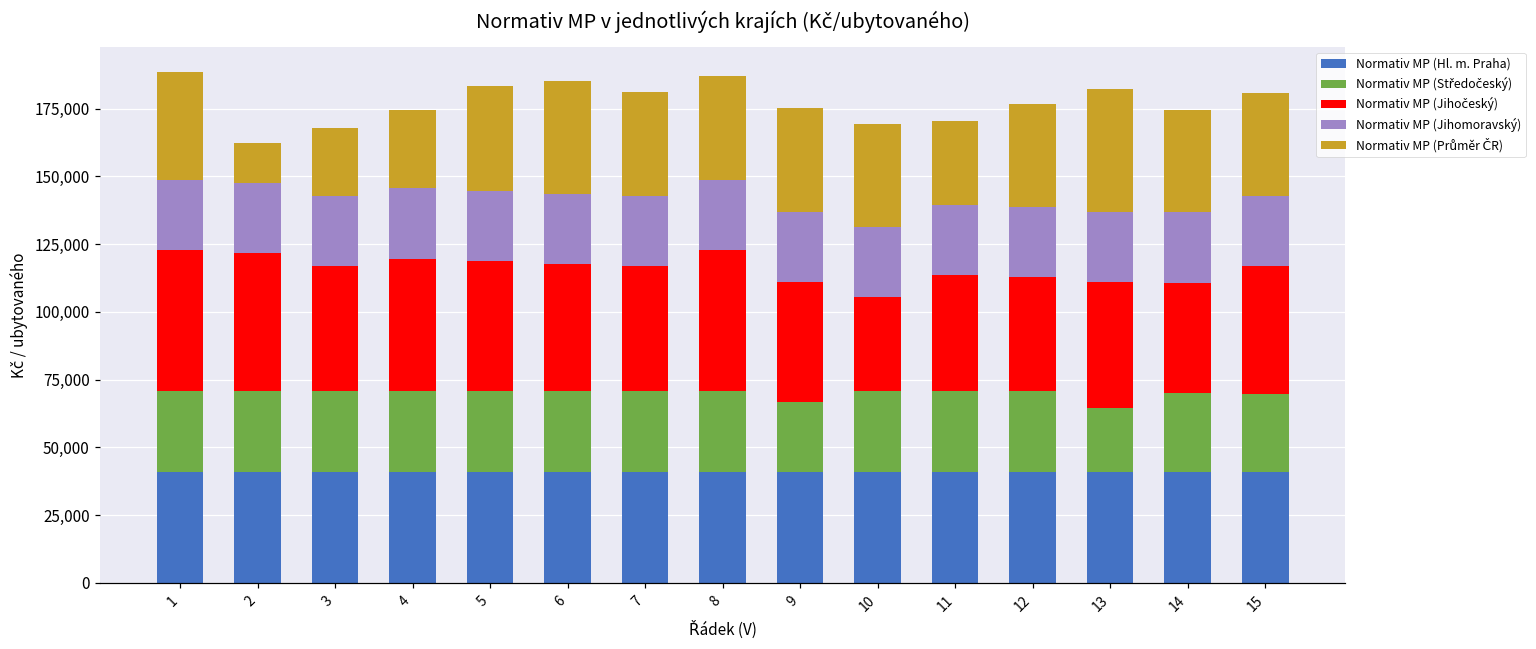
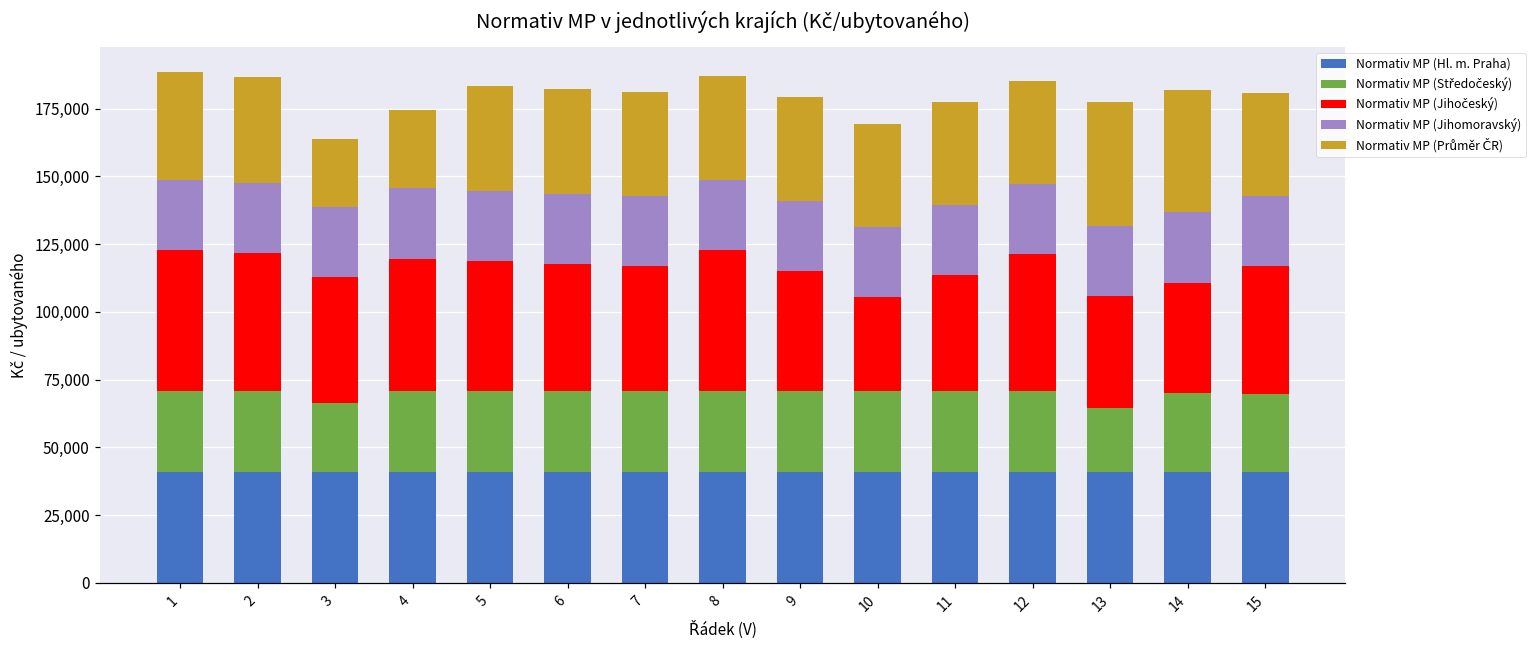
  {
    "Normativ MP (Hl. m. Praha)": {
      "1": "41,000",
      "2": "41,000",
      "3": "41,000",
      "4": "41,000",
      "5": "41,000",
      "6": "41,000",
      "7": "41,000",
      "8": "41,000",
      "9": "41,000",
      "10": "41,000",
      "11": "41,000",
      "12": "41,000",
      "13": "41,000",
      "14": "41,000",
      "15": "41,000"
    },
    "Normativ MP (Středočeský)": {
      "1": "30,000",
      "2": "30,000",
-     "3": "30,000",
+     "3": "25,000",
      "4": "30,000",
      "5": "30,000",
      "6": "30,000",
      "7": "30,000",
      "8": "30,000",
-     "9": "26,000",
+     "9": "30,000",
      "10": "30,000",
      "11": "30,000",
      "12": "30,000",
      "13": "23,000",
      "14": "29,000",
      "15": "29,000"
    },
    "Normativ MP (Jihočeský)": {
      "1": "52,000",
      "2": "51,000",
      "3": "46,000",
      "4": "49,000",
      "5": "48,000",
      "6": "47,000",
      "7": "46,000",
      "8": "52,000",
      "9": "44,000",
      "10": "35,000",
      "11": "43,000",
-     "12": "42,000",
-     "13": "47,000",
+     "12": "51,000",
+     "13": "41,000",
      "14": "41,000",
      "15": "47,000"
    },
    "Normativ MP (Jihomoravský)": {
      "1": "26,000",
      "2": "26,000",
      "3": "26,000",
      "4": "26,000",
      "5": "26,000",
      "6": "26,000",
      "7": "26,000",
      "8": "26,000",
      "9": "26,000",
      "10": "26,000",
      "11": "26,000",
      "12": "26,000",
      "13": "26,000",
      "14": "26,000",
      "15": "26,000"
    },
    "Normativ MP (Průměr ČR)": {
      "1": "40,000",
-     "2": "15,000",
+     "2": "39,000",
      "3": "25,000",
      "4": "29,000",
      "5": "39,000",
-     "6": "42,000",
+     "6": "38,000",
      "7": "38,000",
      "8": "38,000",
      "9": "38,000",
      "10": "38,000",
-     "11": "31,000",
+     "11": "38,000",
      "12": "38,000",
      "13": "46,000",
-     "14": "38,000",
+     "14": "45,000",
      "15": "38,000"
    }
  }
